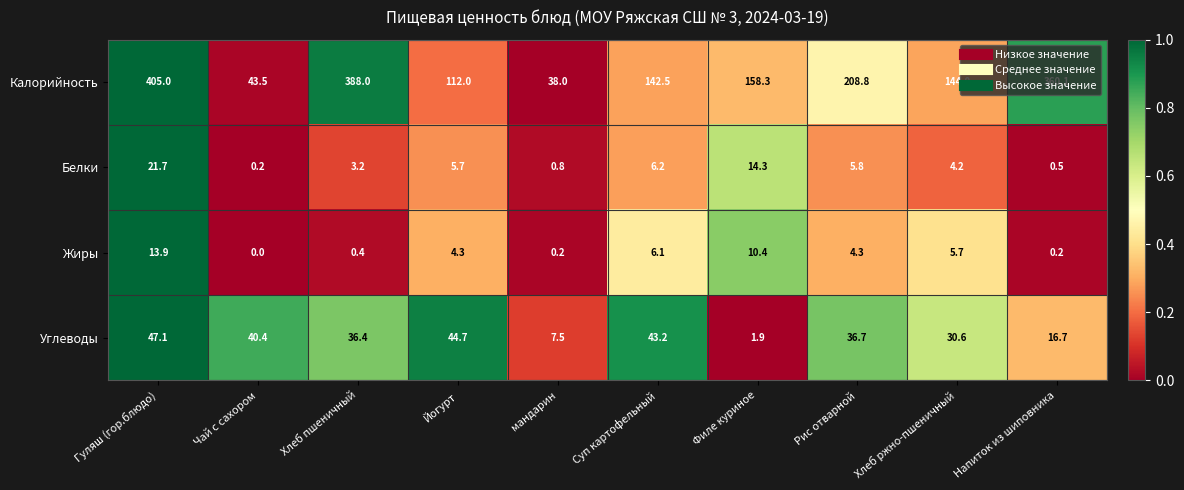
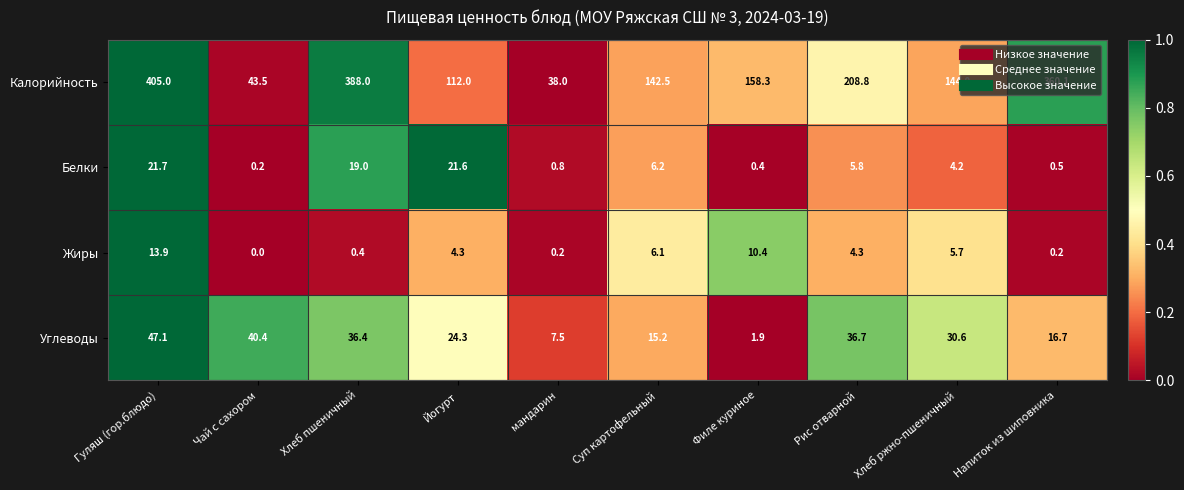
  {
    "Калорийность": {
      "Гуляш (гор.блюдо)": 405.0,
      "Чай с сахором": 43.5,
      "Хлеб пшеничный": 388.0,
      "Йогурт": 112.0,
      "мандарин": 38.0,
      "Суп картофельный": 142.5,
      "Филе куриное": 158.3,
      "Рис отварной": 208.8
    },
    "Белки": {
      "Гуляш (гор.блюдо)": 21.7,
      "Чай с сахором": 0.2,
-     "Хлеб пшеничный": 3.2,
-     "Йогурт": 5.7,
+     "Хлеб пшеничный": 19.0,
+     "Йогурт": 21.6,
      "мандарин": 0.8,
      "Суп картофельный": 6.2,
-     "Филе куриное": 14.3,
+     "Филе куриное": 0.4,
      "Рис отварной": 5.8,
      "Хлеб ржно-пшеничный": 4.2,
      "Напиток из шиповника": 0.5
    },
    "Жиры": {
      "Гуляш (гор.блюдо)": 13.9,
      "Чай с сахором": 0.0,
      "Хлеб пшеничный": 0.4,
      "Йогурт": 4.3,
      "мандарин": 0.2,
      "Суп картофельный": 6.1,
      "Филе куриное": 10.4,
      "Рис отварной": 4.3,
      "Хлеб ржно-пшеничный": 5.7,
      "Напиток из шиповника": 0.2
    },
    "Углеводы": {
      "Гуляш (гор.блюдо)": 47.1,
      "Чай с сахором": 40.4,
      "Хлеб пшеничный": 36.4,
-     "Йогурт": 44.7,
+     "Йогурт": 24.3,
      "мандарин": 7.5,
-     "Суп картофельный": 43.2,
+     "Суп картофельный": 15.2,
      "Филе куриное": 1.9,
      "Рис отварной": 36.7,
      "Хлеб ржно-пшеничный": 30.6,
      "Напиток из шиповника": 16.7
    }
  }
